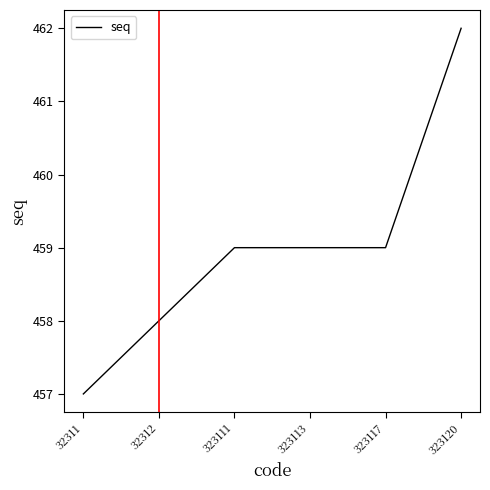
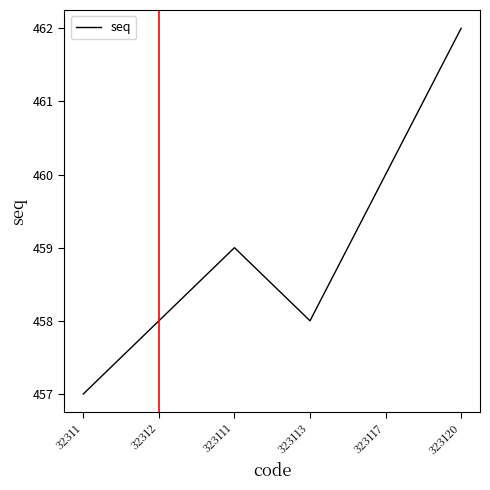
  {
    "32311": 457,
    "32312": 458,
    "323111": 459,
-   "323113": 459,
-   "323117": 459,
+   "323113": 458,
+   "323117": 460,
    "323120": 462
  }
